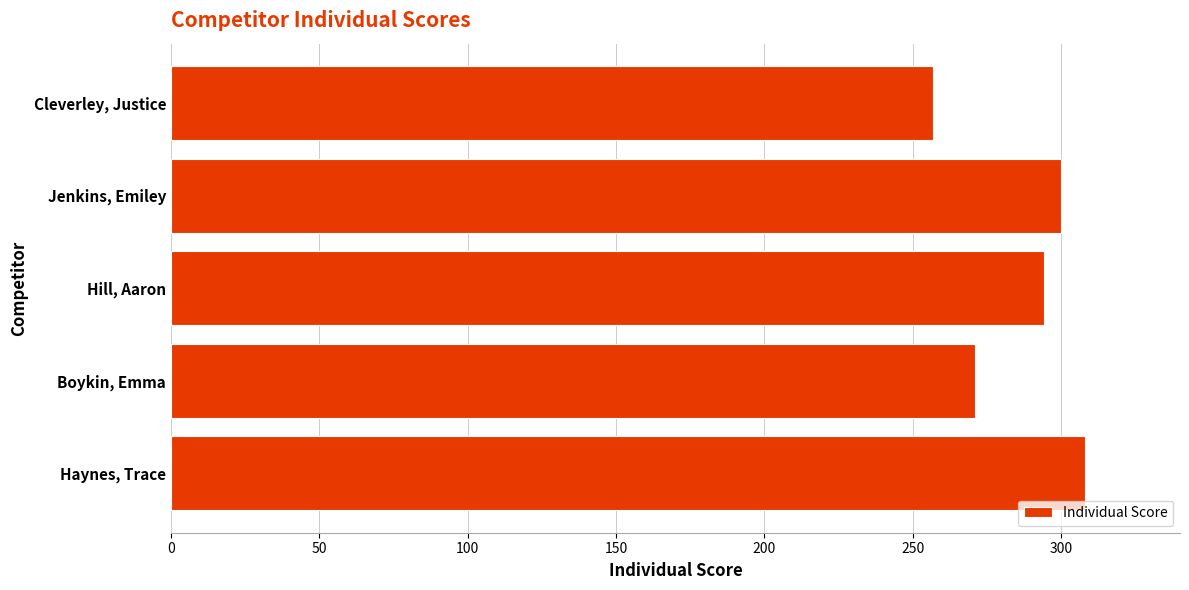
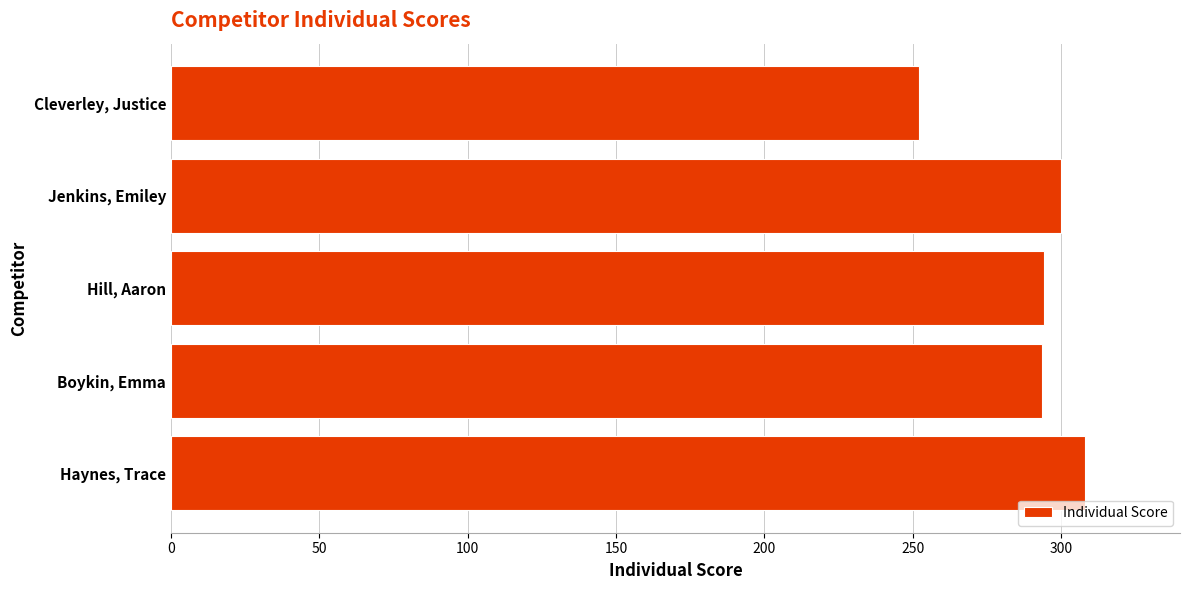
  {
-   "Cleverley, Justice": 257,
+   "Cleverley, Justice": 252,
    "Jenkins, Emiley": 300,
    "Hill, Aaron": 294,
-   "Boykin, Emma": 271,
+   "Boykin, Emma": 294,
    "Haynes, Trace": 308
  }
